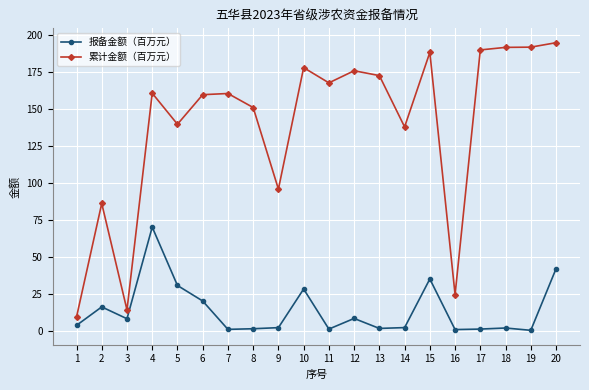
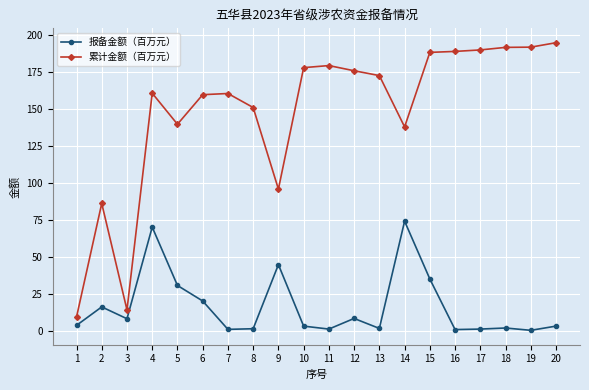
  {
    "报备金额（百万元）": {
      "1": 4,
      "2": 16,
      "3": 8,
      "4": 70,
      "5": 31,
      "6": 20,
      "7": 1,
      "8": 1,
-     "9": 2,
-     "10": 28,
+     "9": 45,
+     "10": 3,
      "11": 1,
      "12": 8,
      "13": 1,
-     "14": 2,
+     "14": 74,
      "15": 35,
      "16": 1,
      "17": 1,
      "18": 2,
      "19": 0,
-     "20": 42
+     "20": 3
    },
    "累计金额（百万元）": {
      "1": 9,
      "2": 86,
      "3": 14,
      "4": 161,
      "5": 140,
      "6": 160,
      "7": 160,
      "8": 151,
      "9": 96,
      "10": 178,
-     "11": 168,
+     "11": 179,
      "12": 176,
      "13": 173,
      "14": 138,
      "15": 188,
-     "16": 24,
+     "16": 189,
      "17": 190,
      "18": 192,
      "19": 192,
      "20": 195
    }
  }
